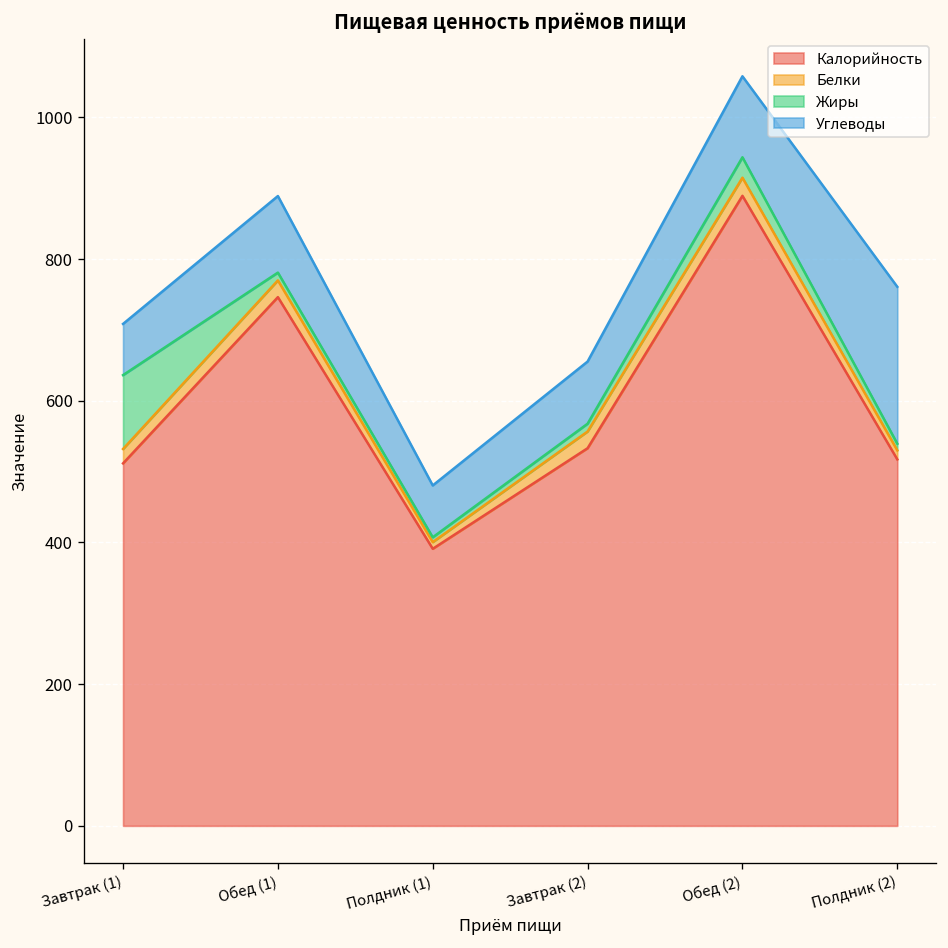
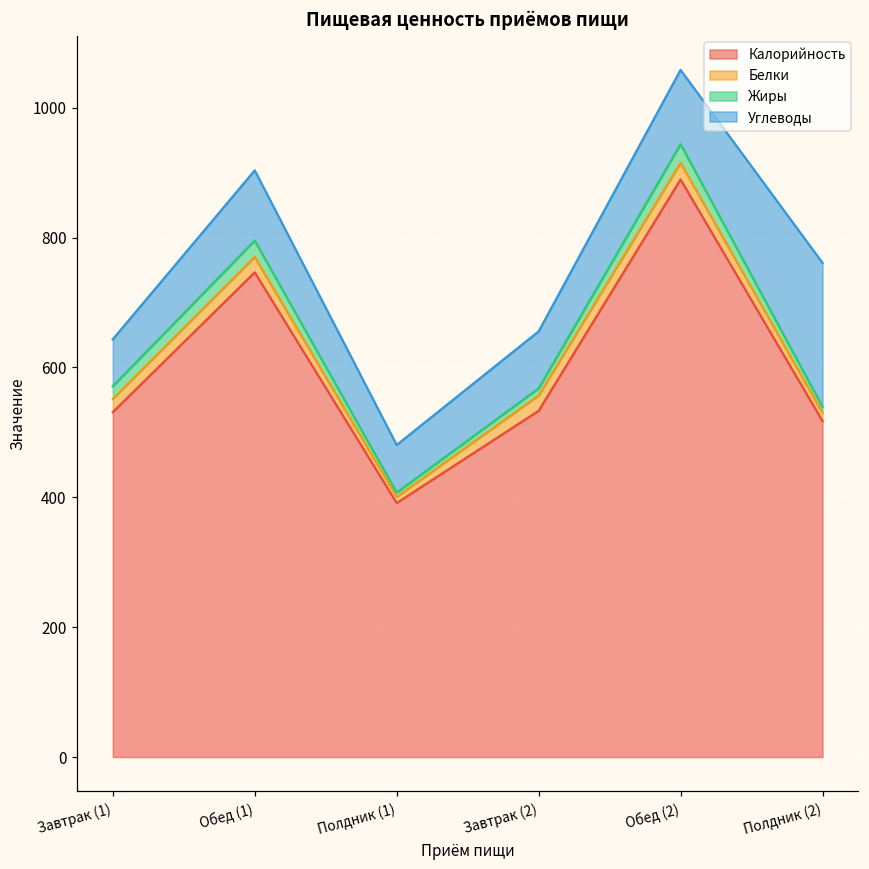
  {
    "Калорийность": {
-     "Завтрак (1)": 510,
+     "Завтрак (1)": 530,
      "Обед (1)": 750,
      "Полдник (1)": 390,
      "Завтрак (2)": 530,
      "Обед (2)": 890,
      "Полдник (2)": 520
    },
    "Белки": {
      "Завтрак (1)": 20,
      "Обед (1)": 20,
      "Полдник (1)": 10,
      "Завтрак (2)": 20,
      "Обед (2)": 30,
      "Полдник (2)": 10
    },
    "Жиры": {
-     "Завтрак (1)": 100,
-     "Обед (1)": 10,
+     "Завтрак (1)": 20,
+     "Обед (1)": 30,
      "Полдник (1)": 10,
      "Завтрак (2)": 10,
      "Обед (2)": 30,
      "Полдник (2)": 10
    },
    "Углеводы": {
      "Завтрак (1)": 70,
      "Обед (1)": 110,
      "Полдник (1)": 70,
      "Завтрак (2)": 90,
      "Обед (2)": 110,
      "Полдник (2)": 220
    }
  }
